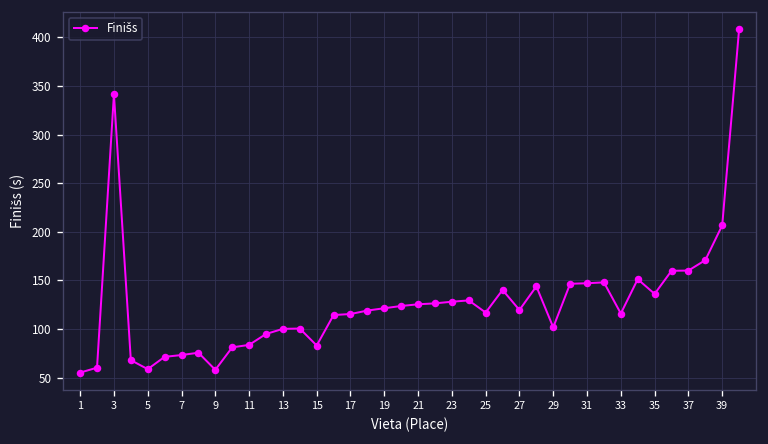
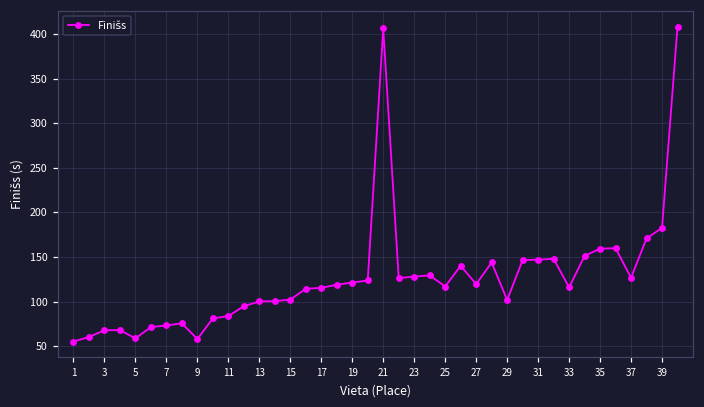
  {
    "1": 60,
-   "3": 340,
+   "3": 70,
    "5": 60,
    "7": 70,
    "9": 60,
    "11": 80,
    "13": 100,
-   "15": 80,
+   "15": 100,
    "17": 120,
    "19": 120,
-   "21": 130,
+   "21": 410,
    "23": 130,
    "25": 120,
    "27": 120,
    "29": 100,
    "31": 150,
    "33": 120,
-   "35": 140,
-   "37": 160,
-   "39": 210
+   "35": 160,
+   "37": 130,
+   "39": 180
  }
